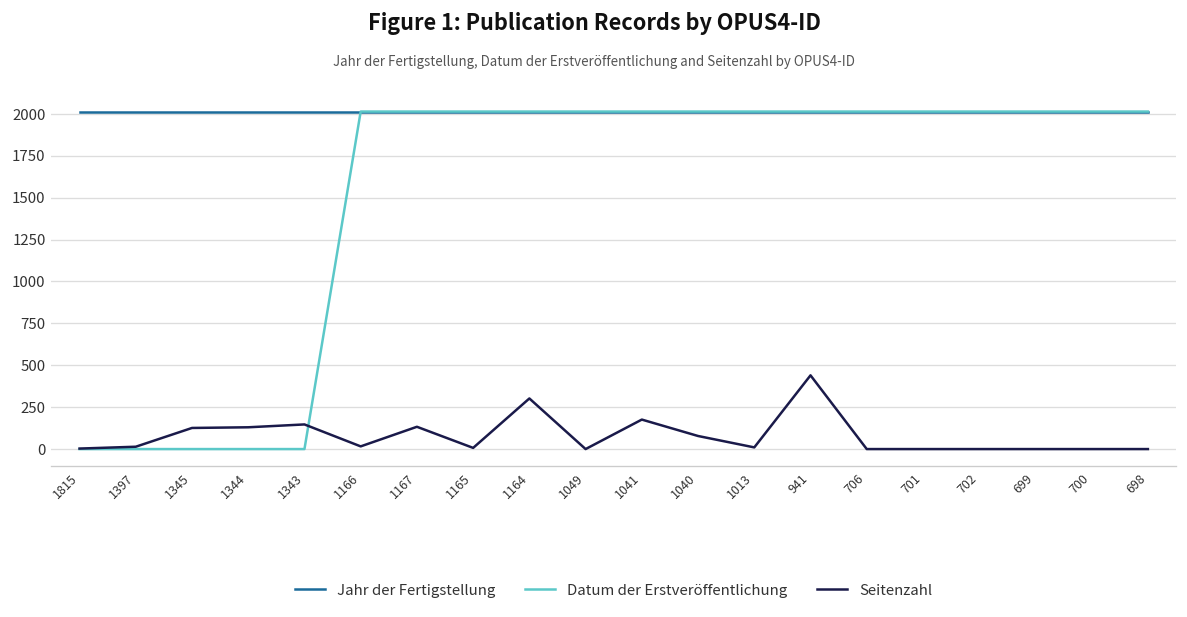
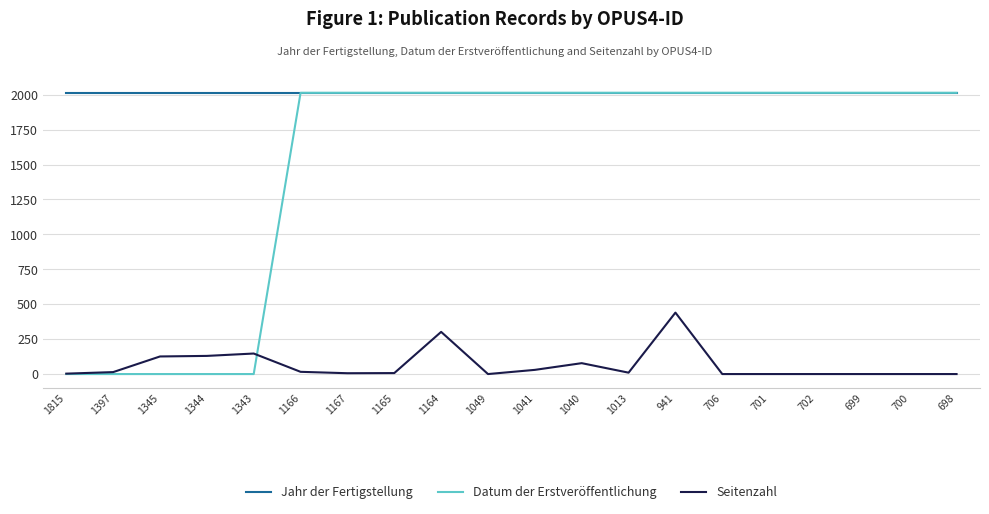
  {
    "Jahr der Fertigstellung": {
      "1815": 2010,
      "1397": 2010,
      "1345": 2010,
      "1344": 2010,
      "1343": 2010
    },
    "Datum der Erstveröffentlichung": {
      "1345": 0,
      "1344": 0,
      "1343": 0
    },
    "Seitenzahl": {
      "1345": 130,
      "1344": 130,
      "1343": 150,
      "1166": 20,
-     "1167": 130,
+     "1167": 10,
      "1165": 10,
      "1164": 300,
      "1049": 0,
-     "1041": 180,
+     "1041": 30,
      "1040": 80,
      "1013": 10,
      "941": 440,
      "706": 0,
      "701": 0,
      "702": 0,
      "699": 0,
      "700": 0,
      "698": 0
    }
  }
